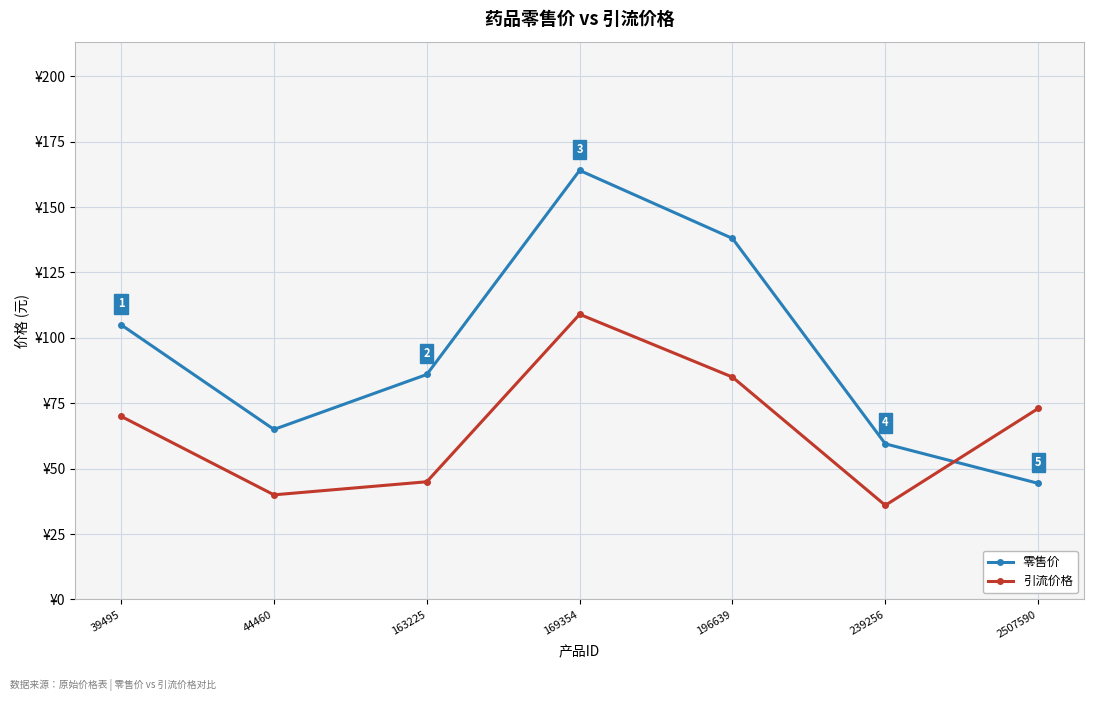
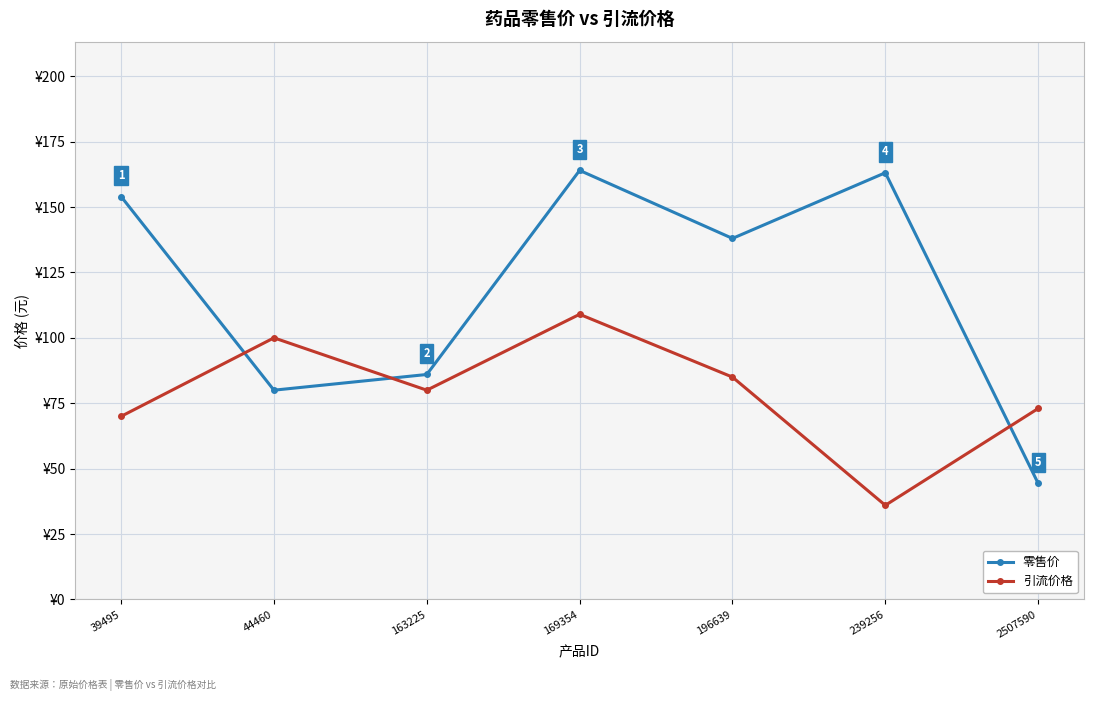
  {
    "零售价": {
-     "39495": "¥105",
-     "44460": "¥65",
+     "39495": "¥154",
+     "44460": "¥80",
      "196639": "¥138",
-     "239256": "¥60"
+     "239256": "¥163"
    },
    "引流价格": {
      "39495": "¥70",
-     "44460": "¥40",
-     "163225": "¥45",
+     "44460": "¥100",
+     "163225": "¥80",
      "169354": "¥109",
      "196639": "¥85",
      "239256": "¥36",
      "2507590": "¥73"
    }
  }
